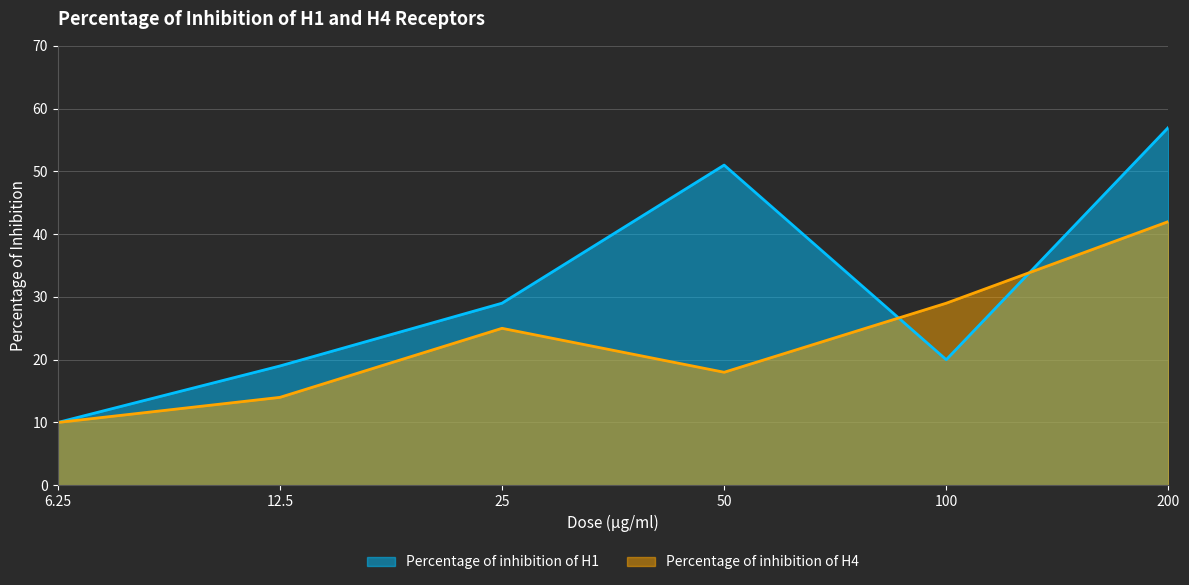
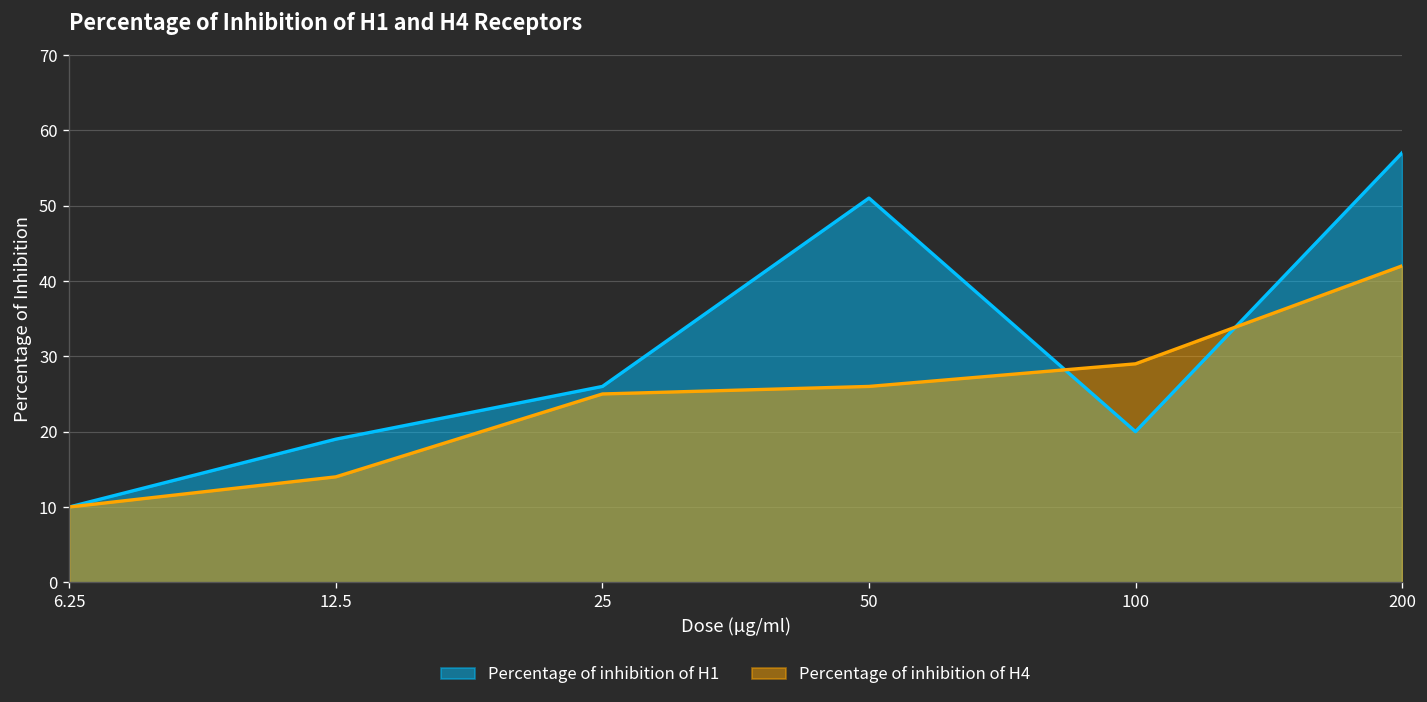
  {
    "Percentage of inhibition of H1": {
      "12.5": 19,
-     "25": 29,
+     "25": 26,
      "50": 51,
      "100": 20,
      "200": 57
    },
    "Percentage of inhibition of H4": {
      "12.5": 14,
      "25": 25,
-     "50": 18,
+     "50": 26,
      "100": 29,
      "200": 42
    }
  }
